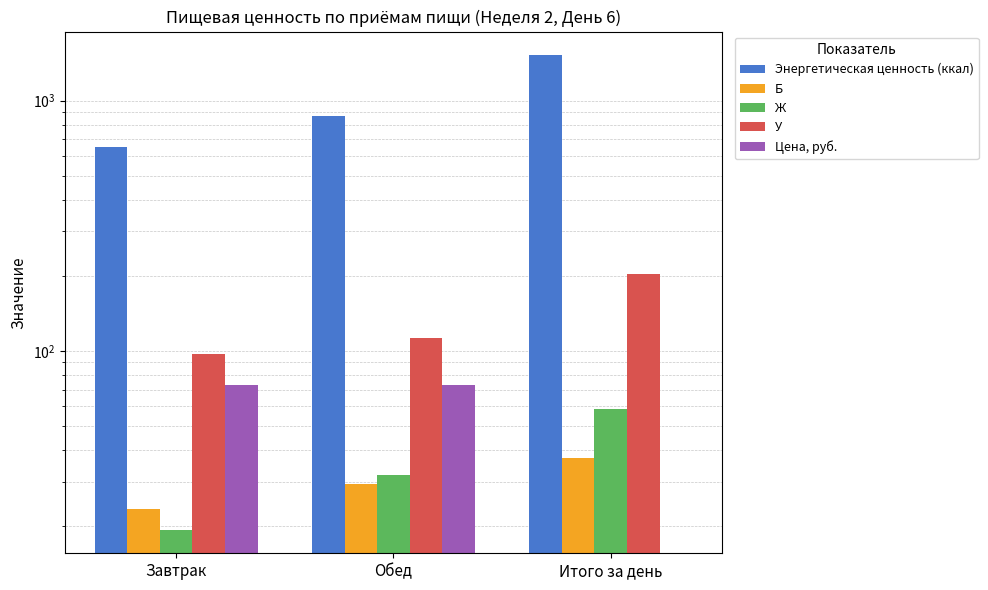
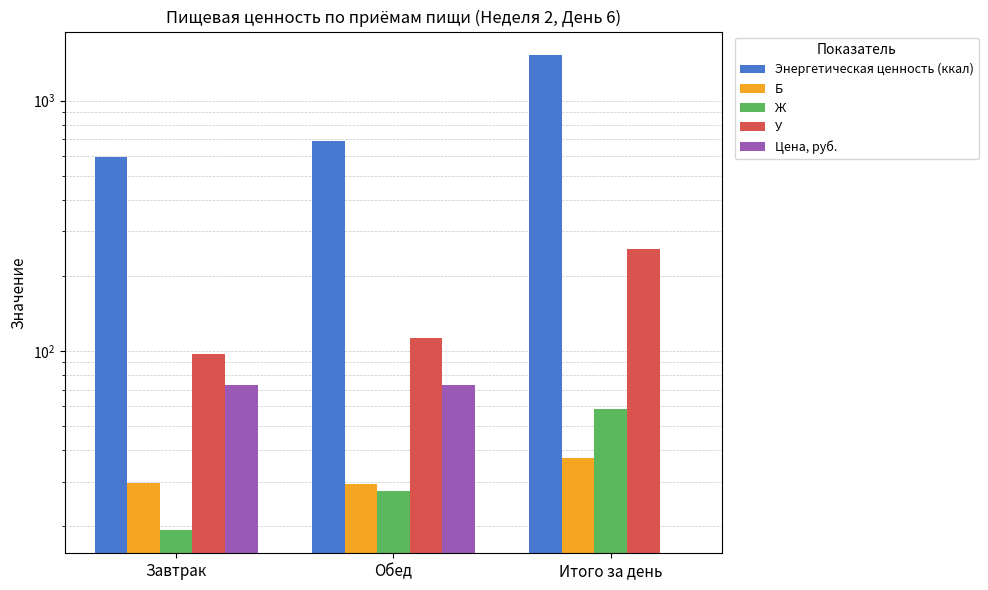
  {
    "Энергетическая ценность (ккал)": {
-     "Завтрак": 650,
-     "Обед": 870,
+     "Завтрак": 600,
+     "Обед": 690,
      "Итого за день": 1500
    },
    "Б": {
-     "Завтрак": 23,
+     "Завтрак": 30,
      "Обед": 29,
      "Итого за день": 37
    },
    "Ж": {
      "Завтрак": 19,
-     "Обед": 32,
+     "Обед": 28,
      "Итого за день": 58
    },
    "У": {
      "Завтрак": 97,
      "Обед": 110,
-     "Итого за день": 200
+     "Итого за день": 260
    },
    "Цена, руб.": {
      "Завтрак": 73,
      "Обед": 73
    }
  }
